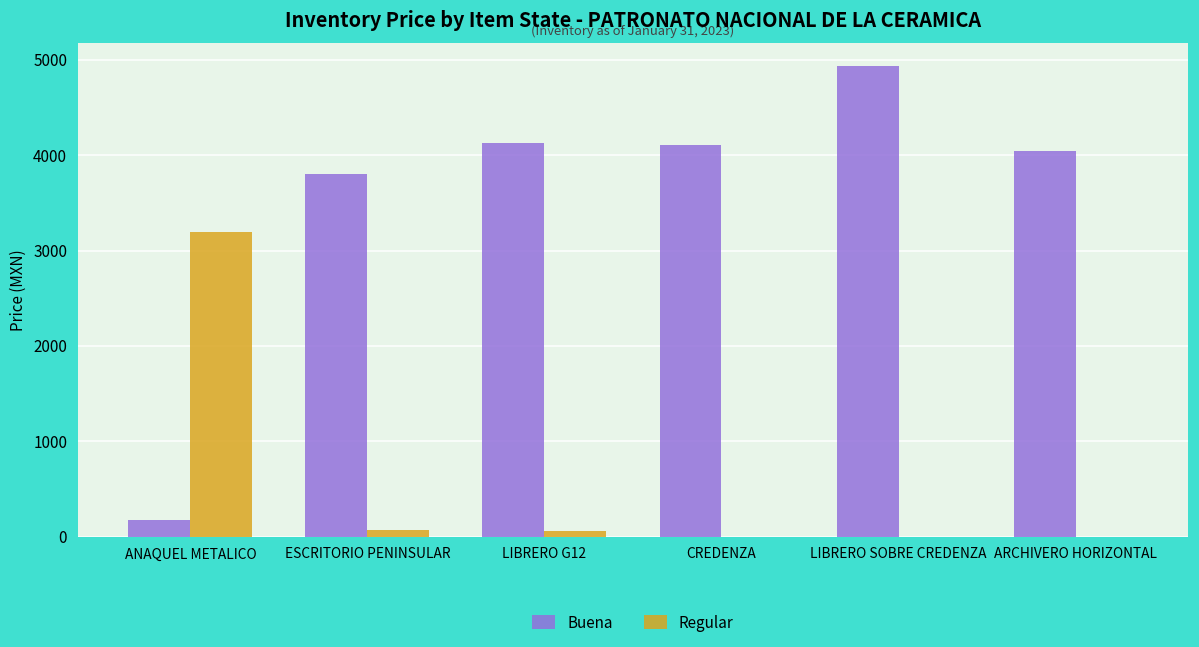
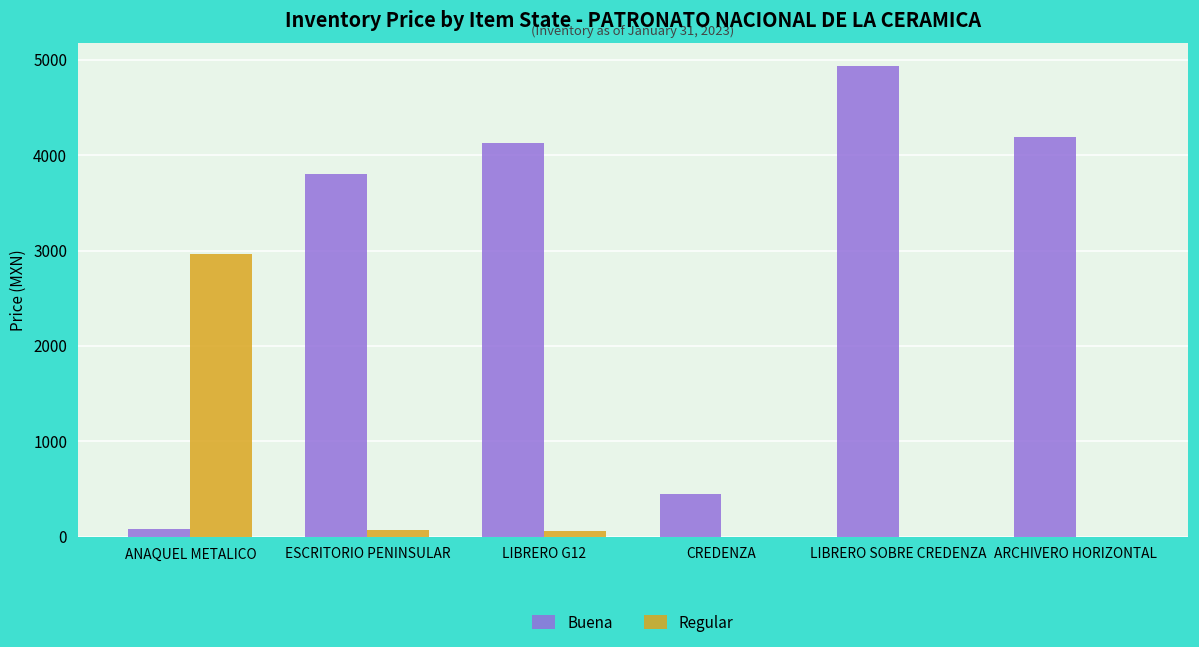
  {
    "Buena": {
-     "ANAQUEL METALICO": 200,
+     "ANAQUEL METALICO": 100,
      "ESCRITORIO PENINSULAR": 3800,
      "LIBRERO G12": 4100,
-     "CREDENZA": 4100,
+     "CREDENZA": 400,
      "LIBRERO SOBRE CREDENZA": 4900,
-     "ARCHIVERO HORIZONTAL": 4000
+     "ARCHIVERO HORIZONTAL": 4200
    },
    "Regular": {
-     "ANAQUEL METALICO": 3200,
+     "ANAQUEL METALICO": 3000,
      "ESCRITORIO PENINSULAR": 100,
      "LIBRERO G12": 100,
      "CREDENZA": 0,
      "LIBRERO SOBRE CREDENZA": 0,
      "ARCHIVERO HORIZONTAL": 0
    }
  }
